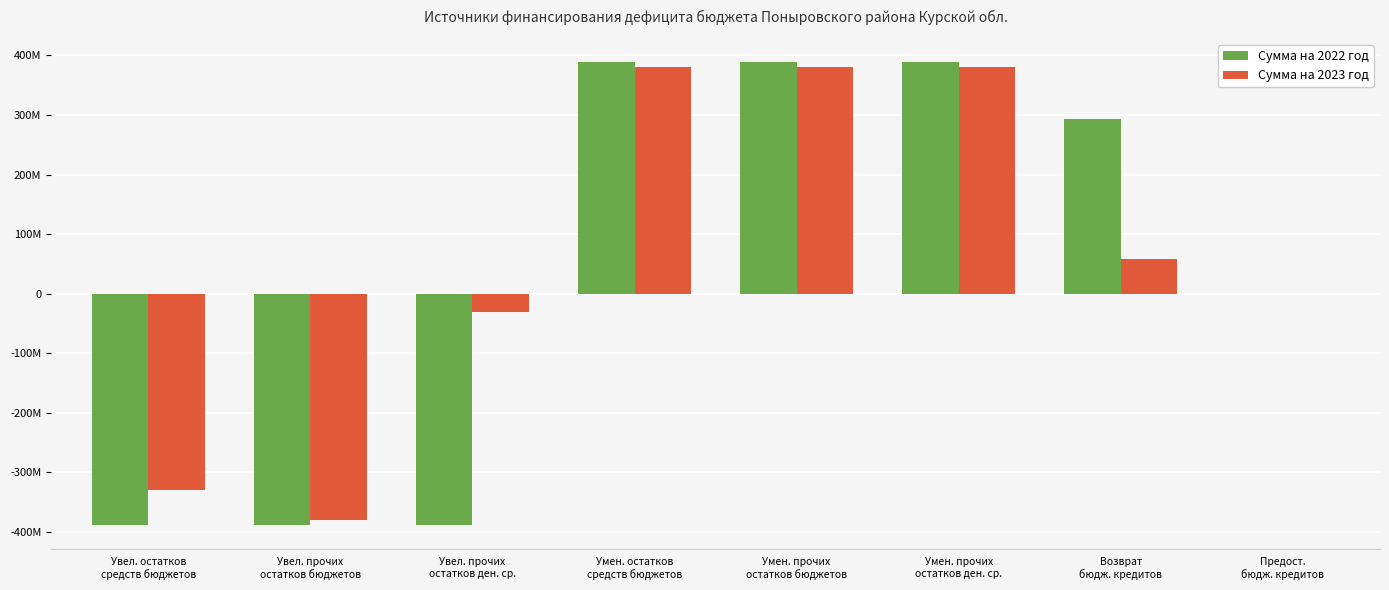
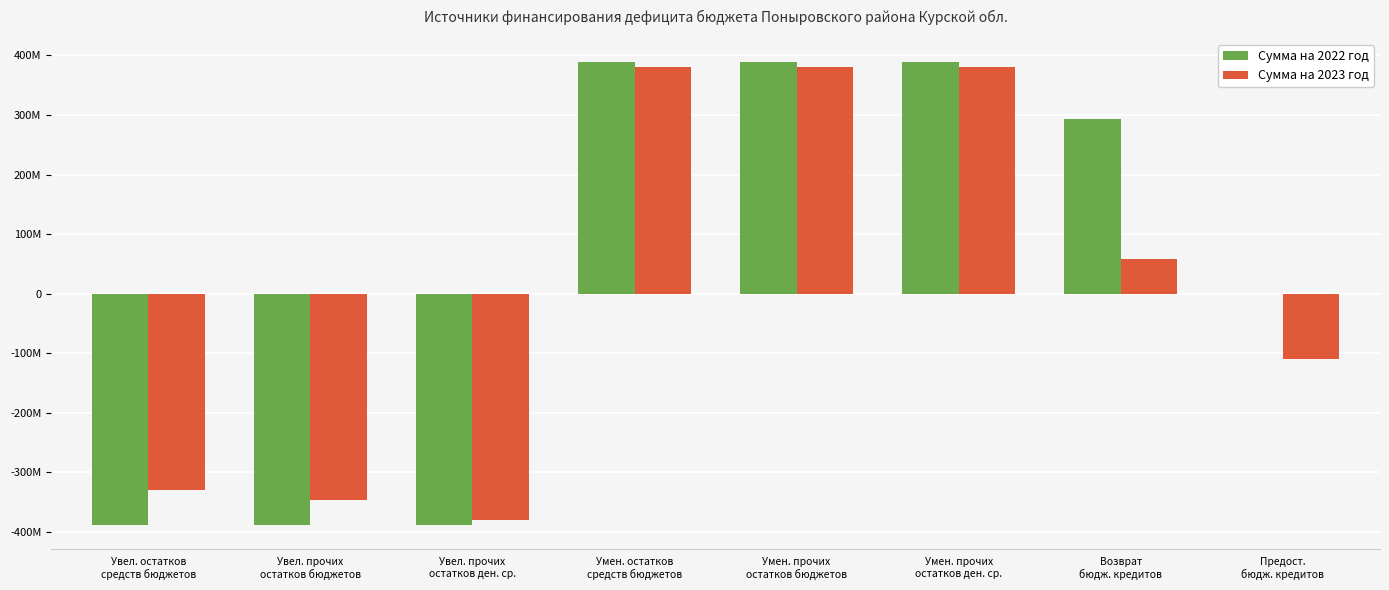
  {
    "Сумма на 2022 год": {
      "Увел. остатков средств бюджетов": -390000000,
      "Увел. прочих остатков бюджетов": -390000000,
      "Увел. прочих остатков ден. ср.": -390000000,
      "Умен. остатков средств бюджетов": 390000000,
      "Умен. прочих остатков бюджетов": 390000000,
      "Умен. прочих остатков ден. ср.": 390000000,
      "Возврат бюдж. кредитов": 290000000
    },
    "Сумма на 2023 год": {
      "Увел. остатков средств бюджетов": -330000000,
-     "Увел. прочих остатков бюджетов": -380000000,
-     "Увел. прочих остатков ден. ср.": -30000000,
+     "Увел. прочих остатков бюджетов": -350000000,
+     "Увел. прочих остатков ден. ср.": -380000000,
      "Умен. остатков средств бюджетов": 380000000,
      "Умен. прочих остатков бюджетов": 380000000,
      "Умен. прочих остатков ден. ср.": 380000000,
      "Возврат бюдж. кредитов": 60000000,
-     "Предост. бюдж. кредитов": 0
+     "Предост. бюдж. кредитов": -110000000
    }
  }
